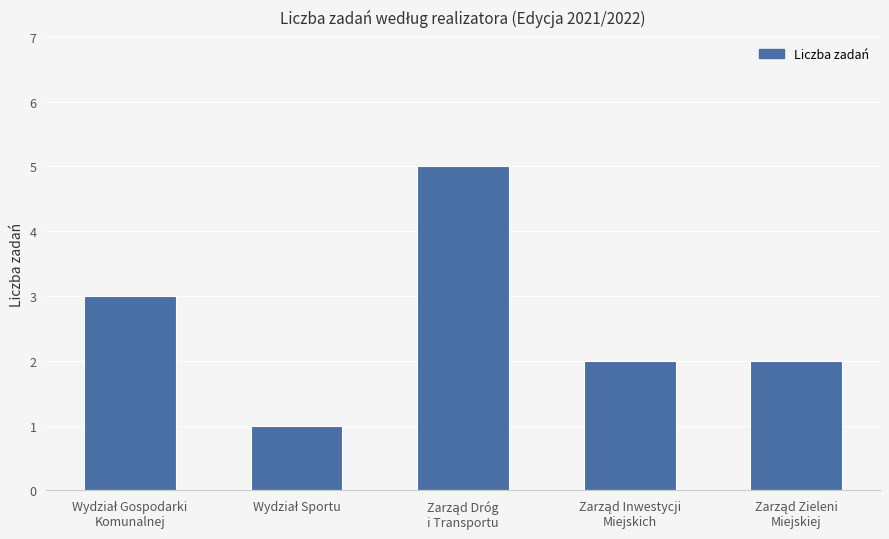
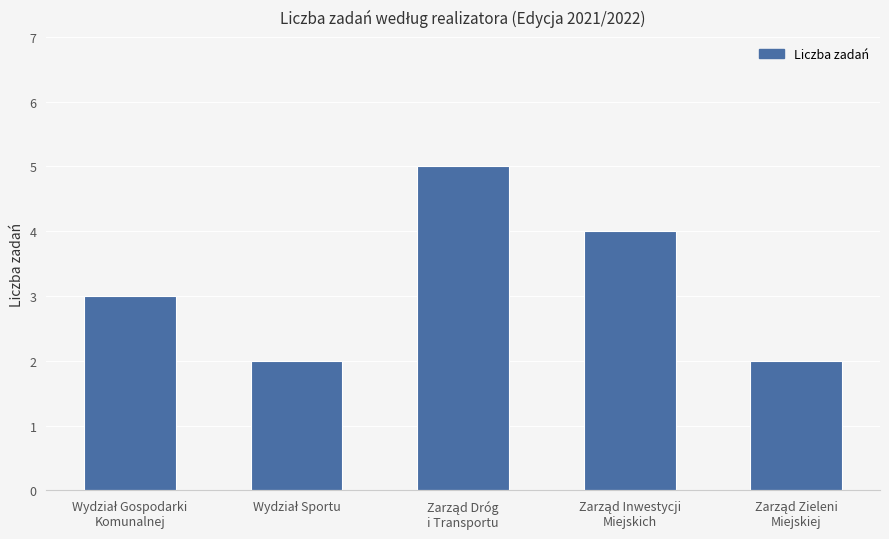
  {
    "Wydział Gospodarki Komunalnej": 3,
-   "Wydział Sportu": 1,
+   "Wydział Sportu": 2,
    "Zarząd Dróg i Transportu": 5,
-   "Zarząd Inwestycji Miejskich": 2,
+   "Zarząd Inwestycji Miejskich": 4,
    "Zarząd Zieleni Miejskiej": 2
  }
